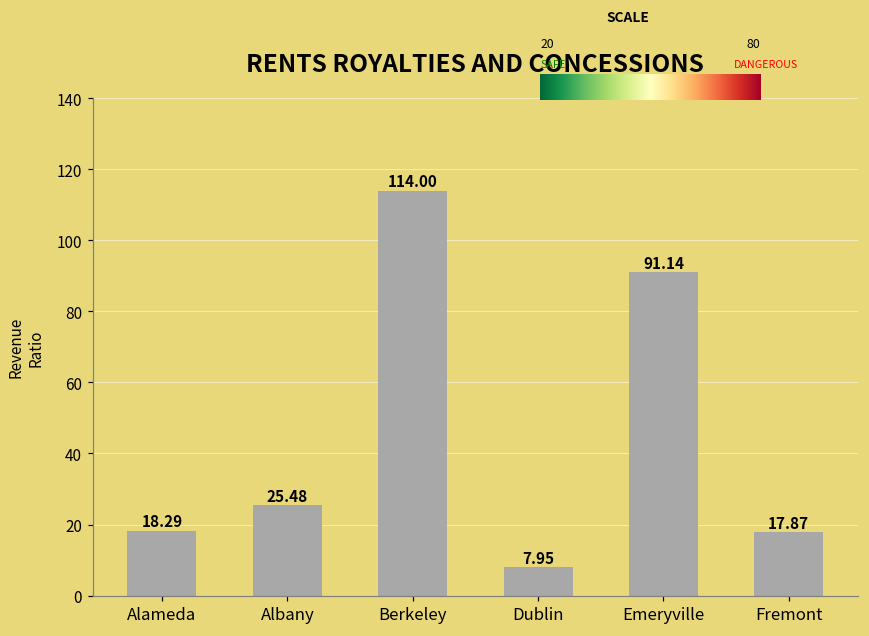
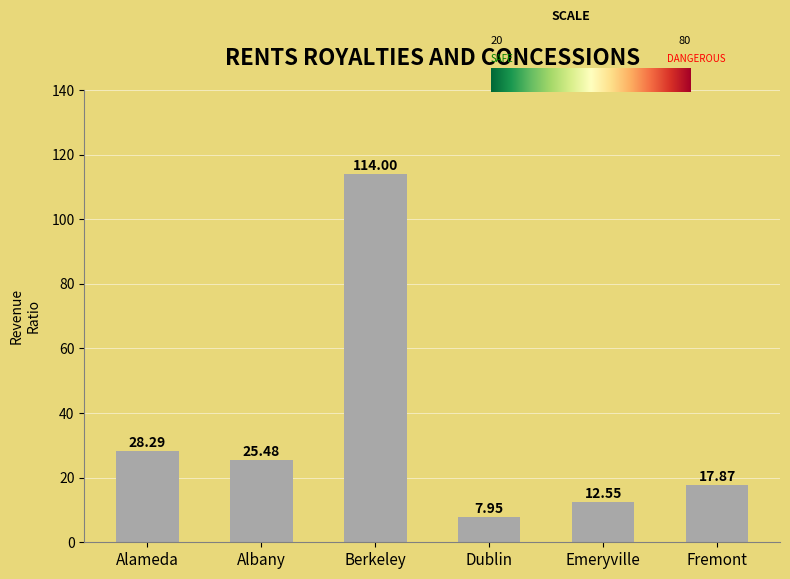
  {
-   "Alameda": 18.29,
+   "Alameda": 28.29,
    "Albany": 25.48,
    "Berkeley": 114.00,
    "Dublin": 7.95,
-   "Emeryville": 91.14,
+   "Emeryville": 12.55,
    "Fremont": 17.87
  }
